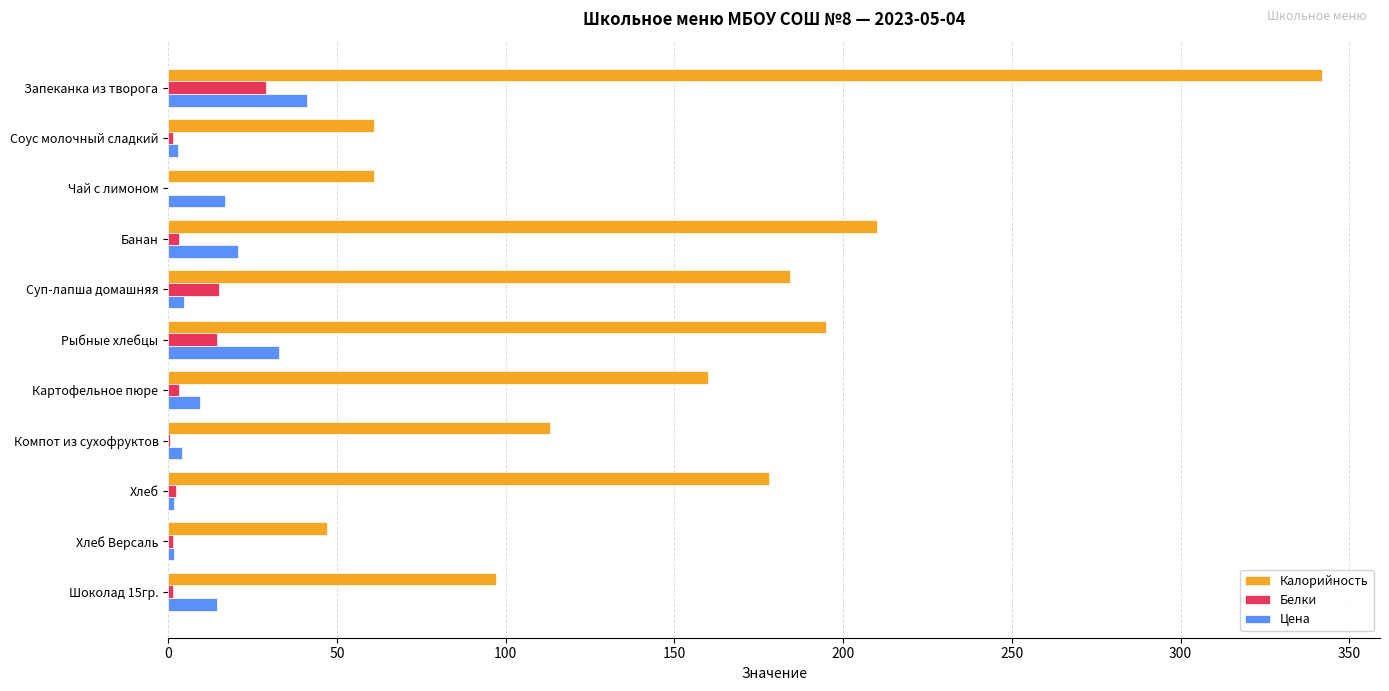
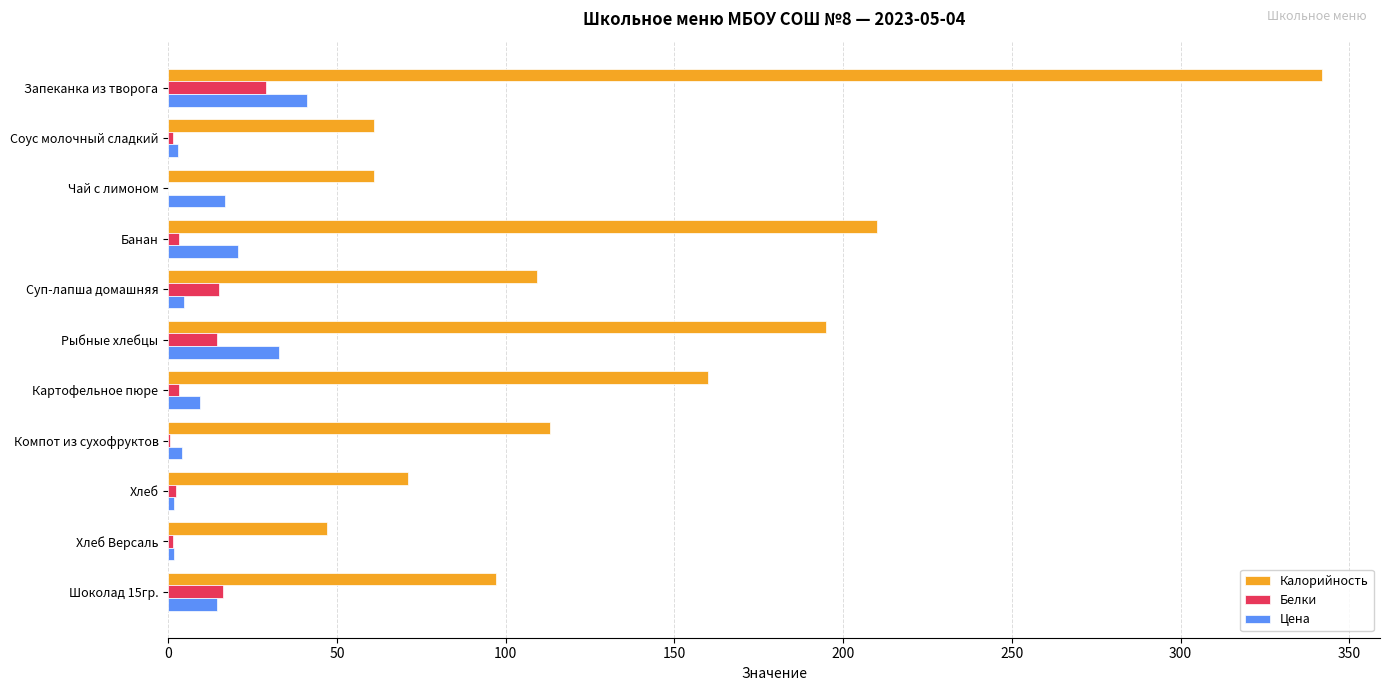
  {
    "Калорийность": {
      "Запеканка из творога": 342,
      "Соус молочный сладкий": 61,
      "Чай с лимоном": 61,
      "Банан": 210,
-     "Суп-лапша домашняя": 184,
+     "Суп-лапша домашняя": 109,
      "Рыбные хлебцы": 195,
      "Картофельное пюре": 160,
      "Компот из сухофруктов": 113,
-     "Хлеб": 178,
+     "Хлеб": 71,
      "Хлеб Версаль": 47,
      "Шоколад 15гр.": 97
    },
    "Белки": {
      "Запеканка из творога": 29,
      "Соус молочный сладкий": 1,
      "Банан": 3,
      "Суп-лапша домашняя": 15,
      "Рыбные хлебцы": 15,
      "Картофельное пюре": 3,
      "Хлеб": 2,
      "Хлеб Версаль": 2,
-     "Шоколад 15гр.": 1
+     "Шоколад 15гр.": 16
    },
    "Цена": {
      "Запеканка из творога": 41,
      "Соус молочный сладкий": 3,
      "Чай с лимоном": 17,
      "Банан": 21,
      "Суп-лапша домашняя": 5,
      "Рыбные хлебцы": 33,
      "Картофельное пюре": 9,
      "Компот из сухофруктов": 4,
      "Хлеб": 2,
      "Хлеб Версаль": 2,
      "Шоколад 15гр.": 14
    }
  }
